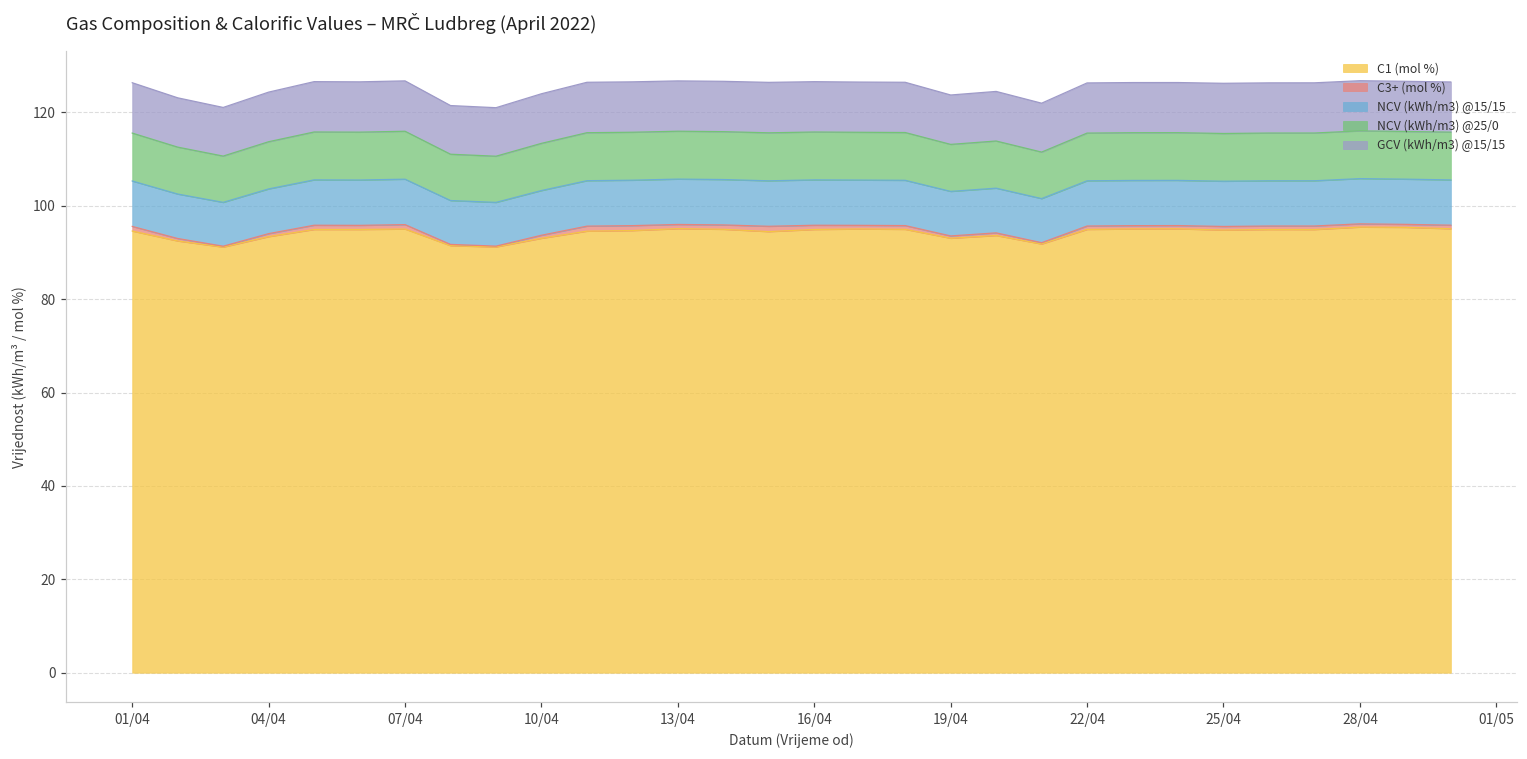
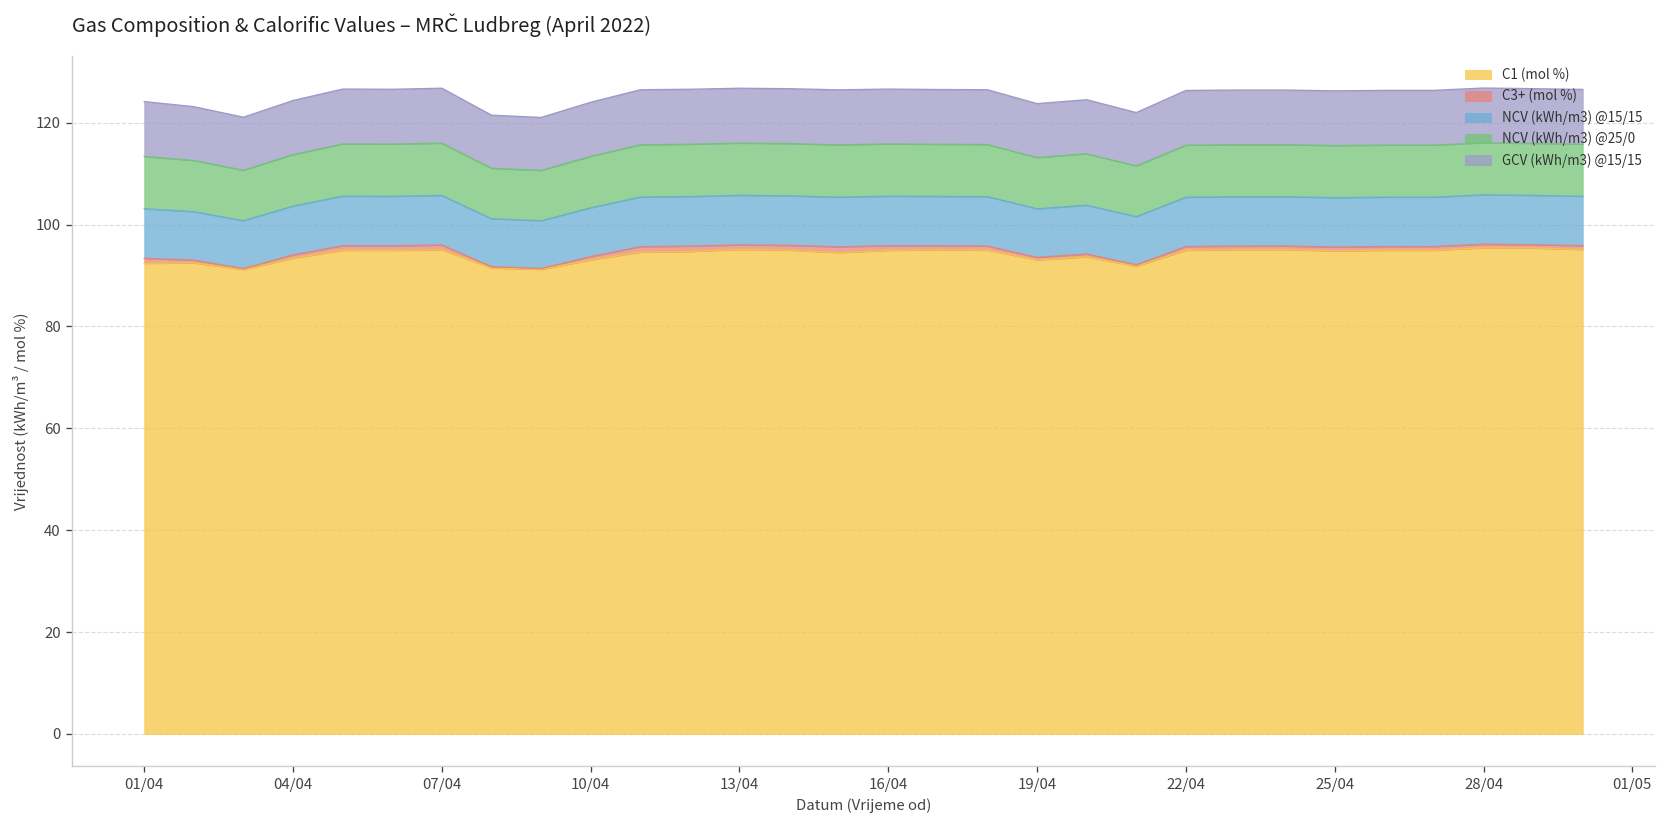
  {
    "C1 (mol %)": {
-     "01/04": 95,
+     "01/04": 92,
      "04/04": 93,
      "07/04": 95,
      "10/04": 93,
      "13/04": 95,
      "16/04": 95,
      "22/04": 95,
      "25/04": 95,
      "28/04": 95
    },
    "C3+ (mol %)": {
      "01/04": 1,
      "04/04": 1,
      "07/04": 1,
      "10/04": 1,
      "13/04": 1,
      "16/04": 1,
      "22/04": 1,
      "25/04": 1,
      "28/04": 1
    },
    "NCV (kWh/m3) @25/0": {
      "01/04": 10,
      "04/04": 10,
      "07/04": 10,
      "10/04": 10,
      "13/04": 10,
      "16/04": 10,
      "19/04": 10,
      "22/04": 10,
      "25/04": 10,
      "28/04": 10
    }
  }
